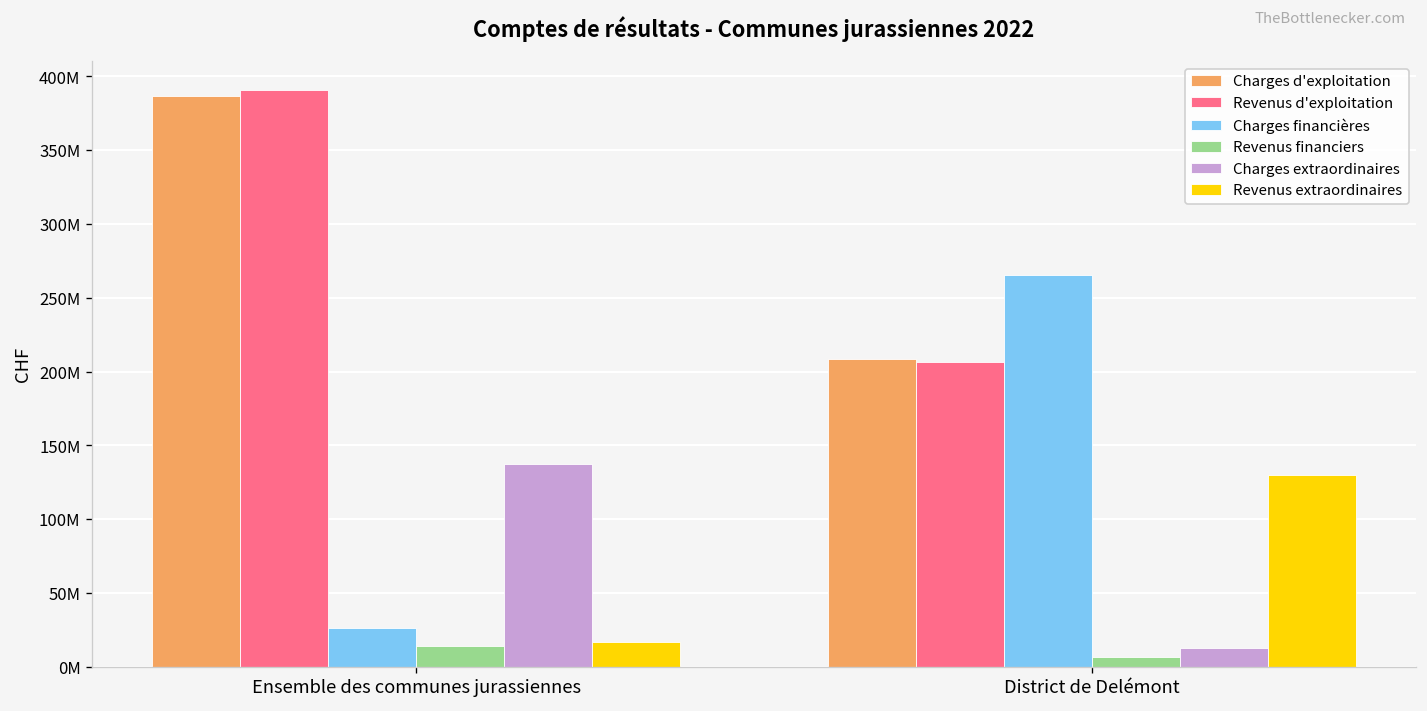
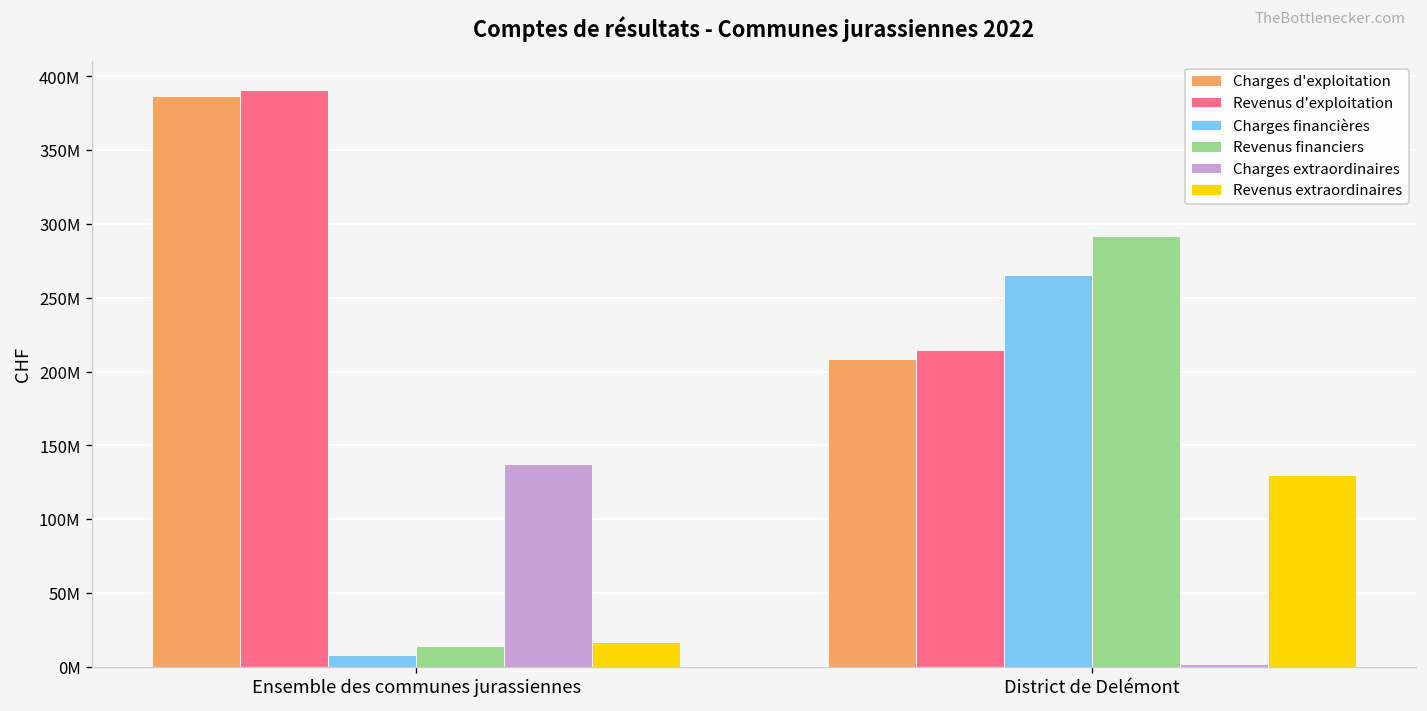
  {
    "Charges d'exploitation": {
      "Ensemble des communes jurassiennes": 387000000,
      "District de Delémont": 208000000
    },
    "Revenus d'exploitation": {
      "Ensemble des communes jurassiennes": 391000000,
-     "District de Delémont": 206000000
+     "District de Delémont": 214000000
    },
    "Charges financières": {
-     "Ensemble des communes jurassiennes": 26000000,
+     "Ensemble des communes jurassiennes": 8000000,
      "District de Delémont": 266000000
    },
    "Revenus financiers": {
      "Ensemble des communes jurassiennes": 14000000,
-     "District de Delémont": 7000000
+     "District de Delémont": 292000000
    },
    "Charges extraordinaires": {
      "Ensemble des communes jurassiennes": 138000000,
-     "District de Delémont": 13000000
+     "District de Delémont": 2000000
    },
    "Revenus extraordinaires": {
      "Ensemble des communes jurassiennes": 17000000,
      "District de Delémont": 130000000
    }
  }
